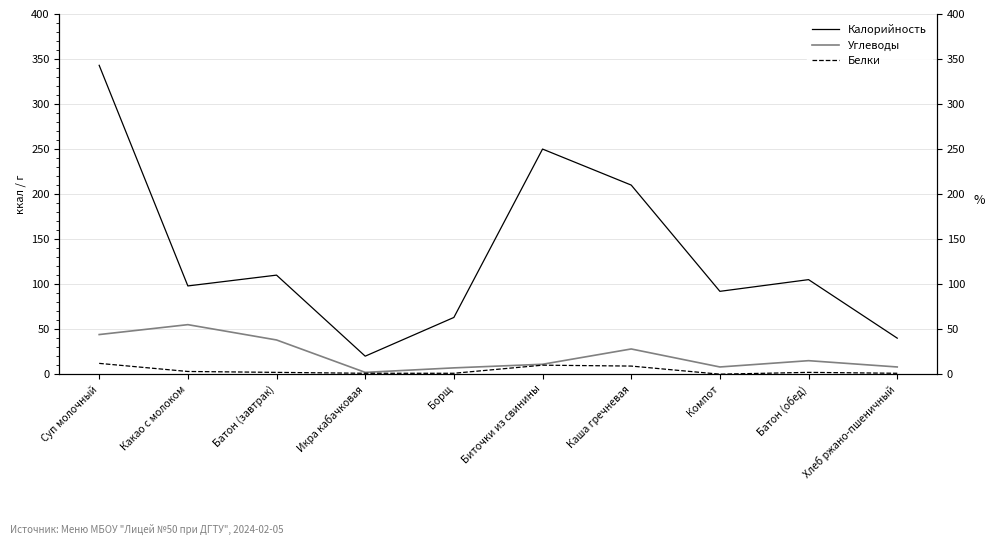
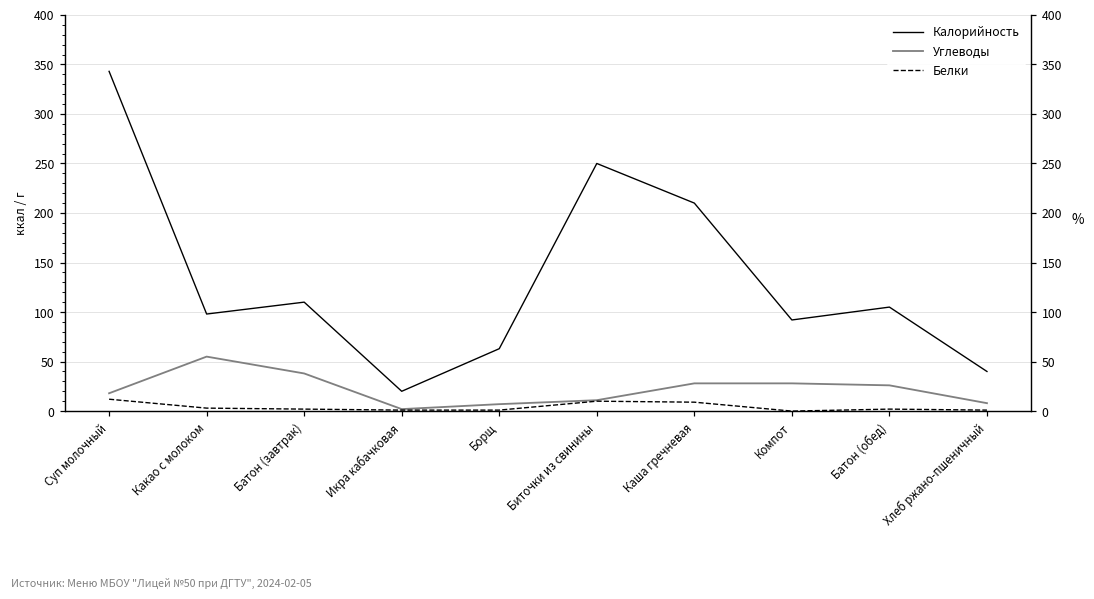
  {
    "Углеводы": {
-     "Суп молочный": 40,
+     "Суп молочный": 20,
      "Какао с молоком": 60,
      "Батон (завтрак)": 40,
      "Борщ": 10,
      "Каша гречневая": 30,
-     "Компот": 10,
-     "Батон (обед)": 20,
+     "Компот": 30,
+     "Батон (обед)": 30,
      "Хлеб ржано-пшеничный": 10
    }
  }
